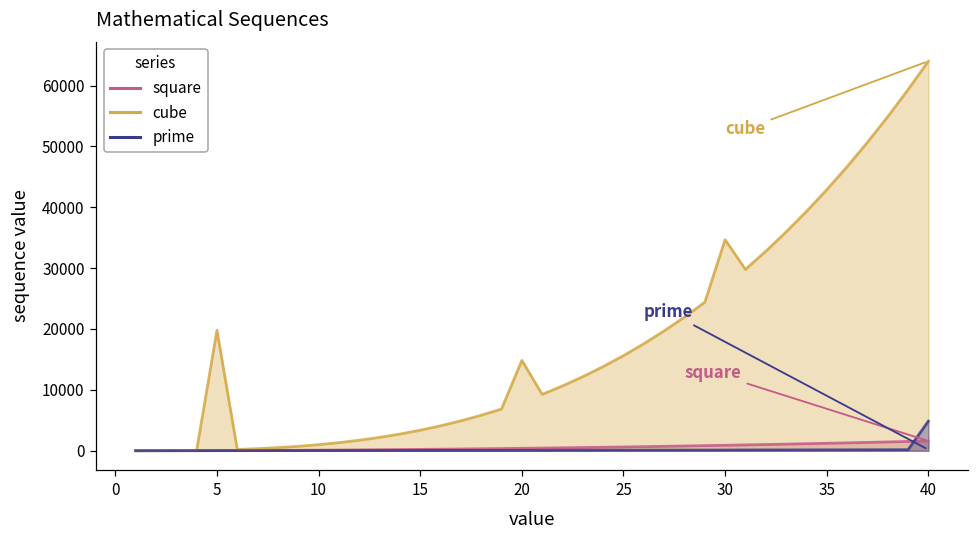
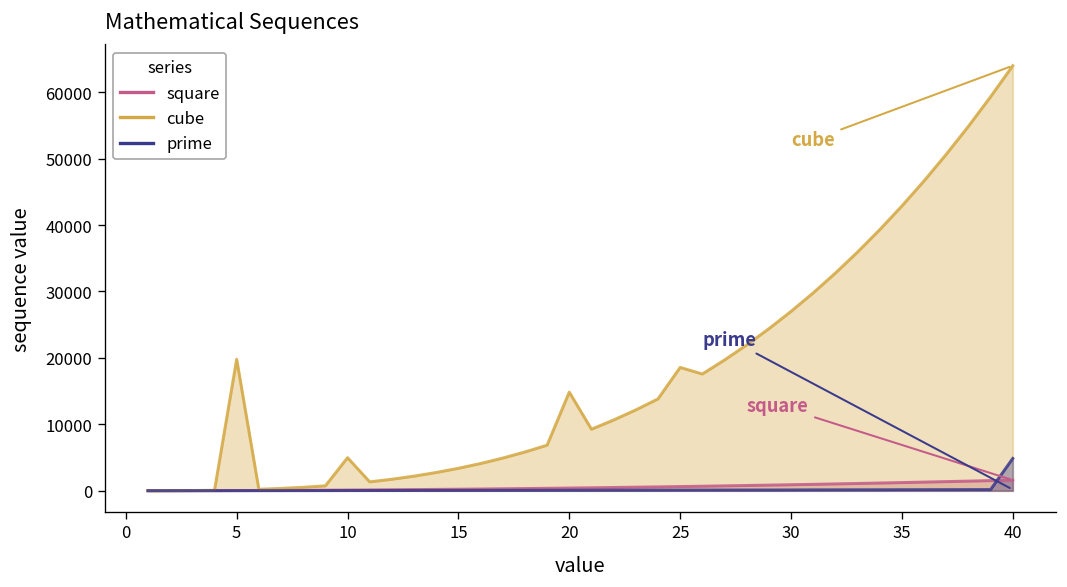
  {
    "square": {
      "25": 1000,
      "30": 1000,
      "35": 1000,
      "40": 2000
    },
    "cube": {
      "5": 20000,
-     "10": 1000,
+     "10": 5000,
      "15": 3000,
      "20": 15000,
-     "25": 16000,
-     "30": 35000,
+     "25": 19000,
+     "30": 27000,
      "35": 43000,
      "40": 64000
    },
    "prime": {
      "25": 0,
      "30": 0,
      "35": 0,
      "40": 5000
    }
  }
